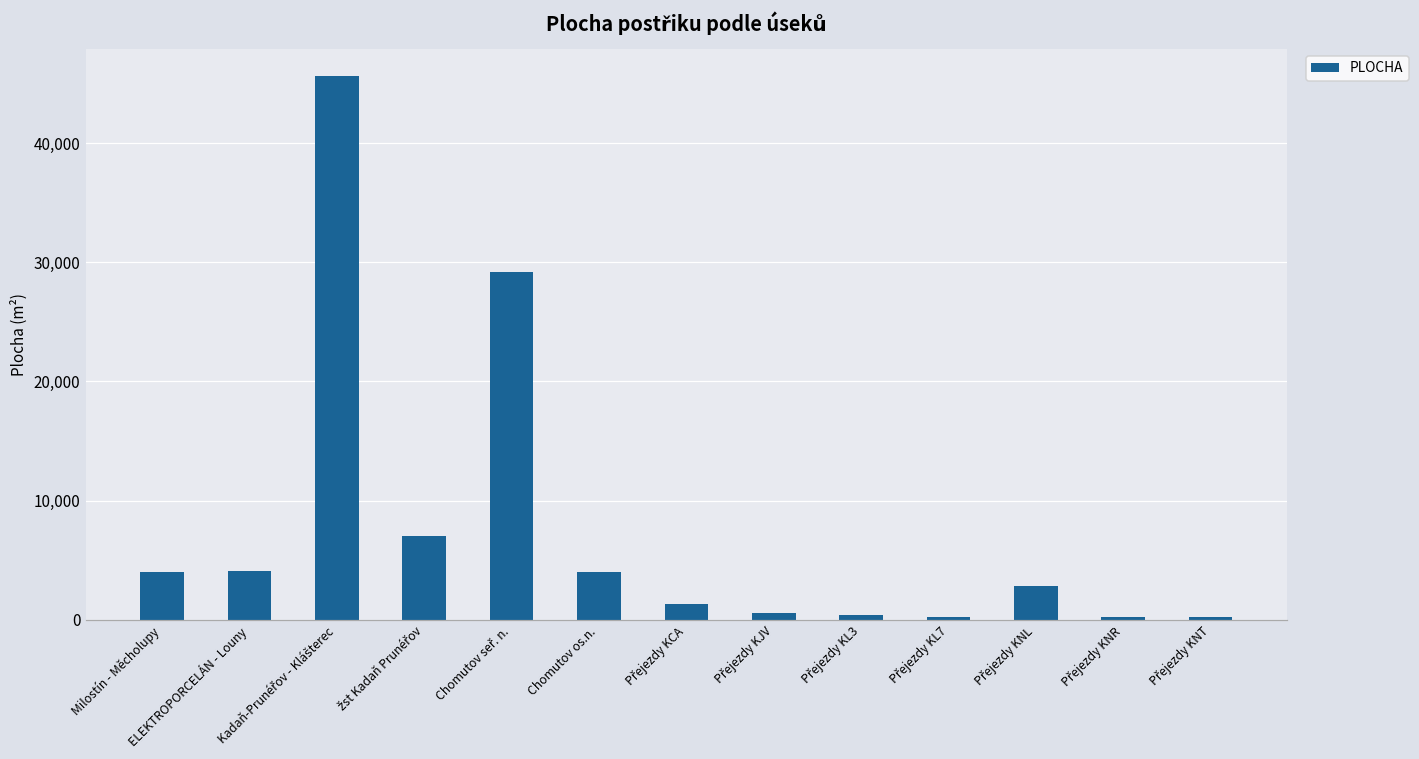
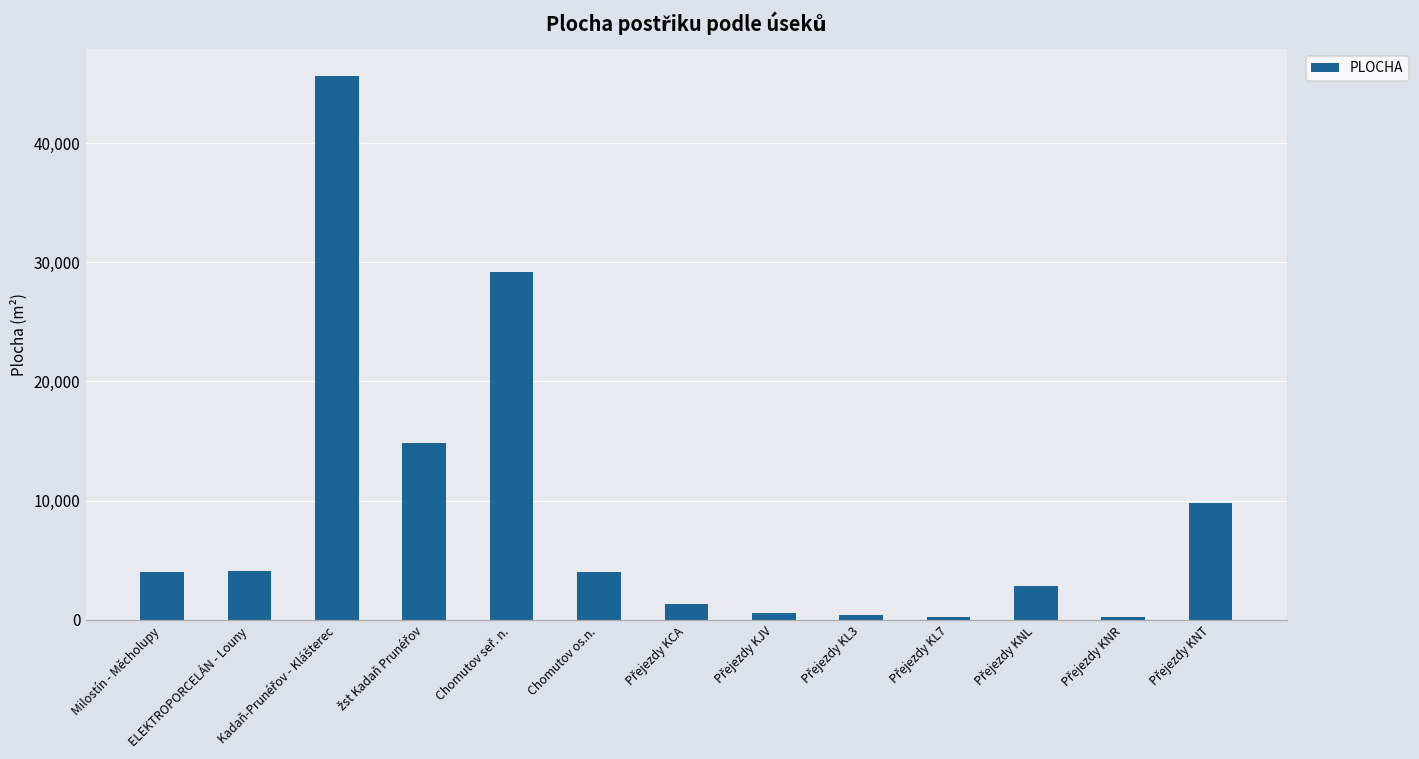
  {
    "Milostín - Měcholupy": "4,000",
    "ELEKTROPORCELÁN - Louny": "4,100",
    "Kadaň-Prunéřov - Klášterec": "45,600",
-   "žst Kadaň Prunéřov": "7,000",
+   "žst Kadaň Prunéřov": "14,800",
    "Chomutov seř. n.": "29,200",
    "Chomutov os.n.": "4,000",
    "Přejezdy KCA": "1,400",
    "Přejezdy KJV": "600",
    "Přejezdy KL3": "400",
    "Přejezdy KNL": "2,800",
-   "Přejezdy KNT": "200"
+   "Přejezdy KNT": "9,800"
  }
